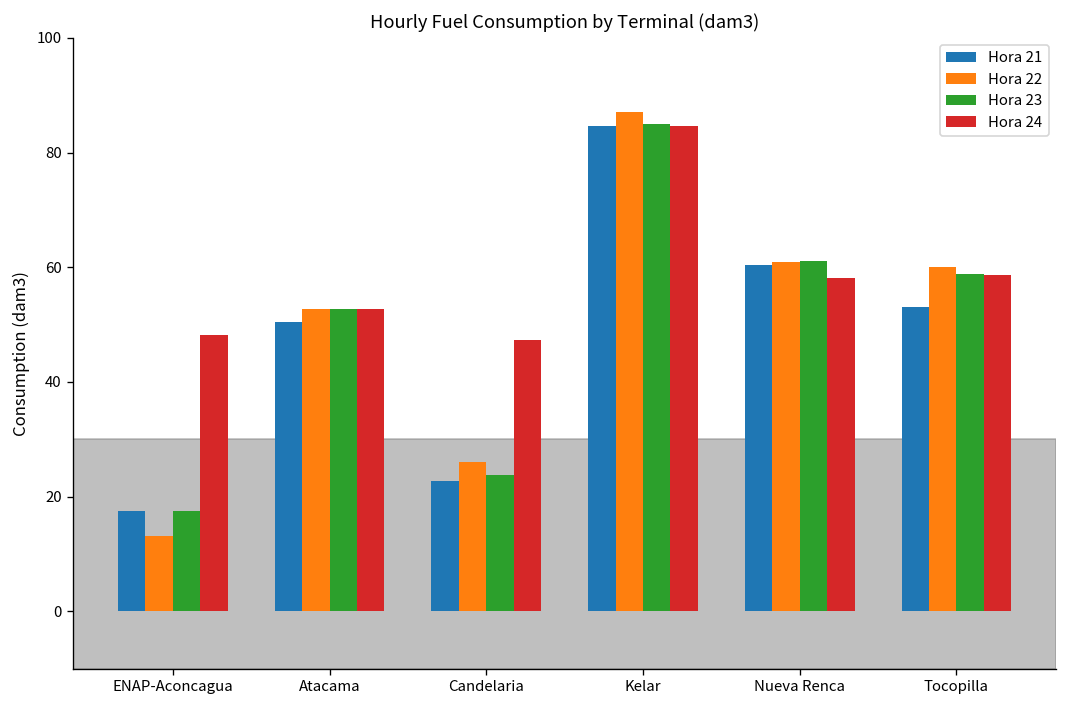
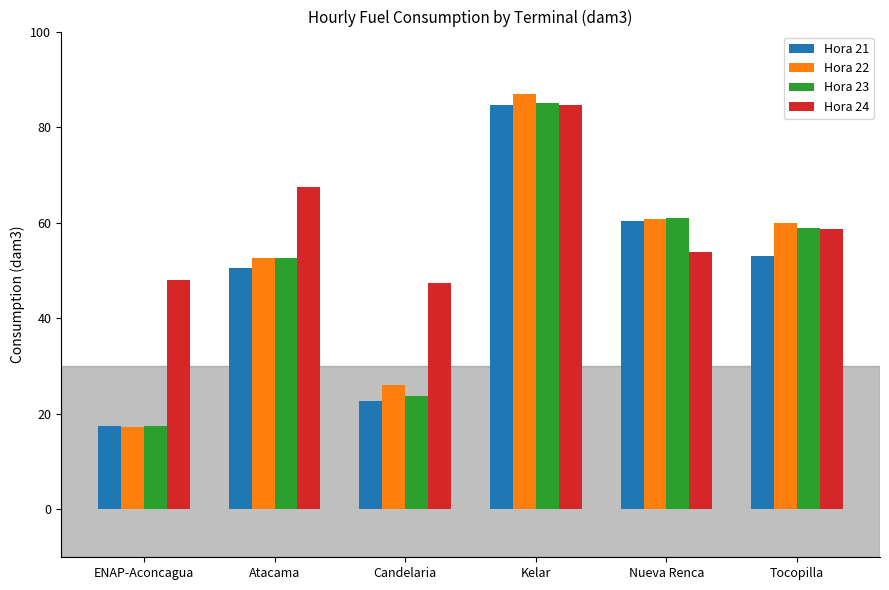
  {
    "Hora 21": {
      "ENAP-Aconcagua": 17,
      "Atacama": 50,
      "Candelaria": 23,
      "Kelar": 85,
      "Nueva Renca": 60,
      "Tocopilla": 53
    },
    "Hora 22": {
-     "ENAP-Aconcagua": 13,
+     "ENAP-Aconcagua": 17,
      "Atacama": 53,
      "Candelaria": 26,
      "Kelar": 87,
      "Nueva Renca": 61,
      "Tocopilla": 60
    },
    "Hora 23": {
      "ENAP-Aconcagua": 17,
      "Atacama": 53,
      "Candelaria": 24,
      "Kelar": 85,
      "Nueva Renca": 61,
      "Tocopilla": 59
    },
    "Hora 24": {
      "ENAP-Aconcagua": 48,
-     "Atacama": 53,
+     "Atacama": 68,
      "Candelaria": 47,
      "Kelar": 85,
-     "Nueva Renca": 58,
+     "Nueva Renca": 54,
      "Tocopilla": 59
    }
  }
